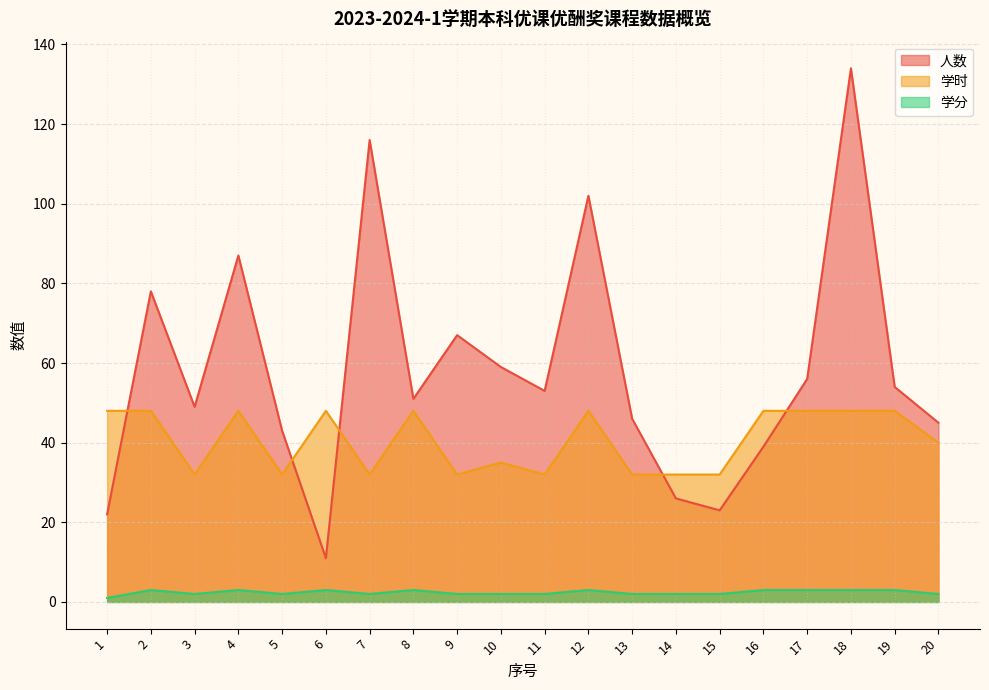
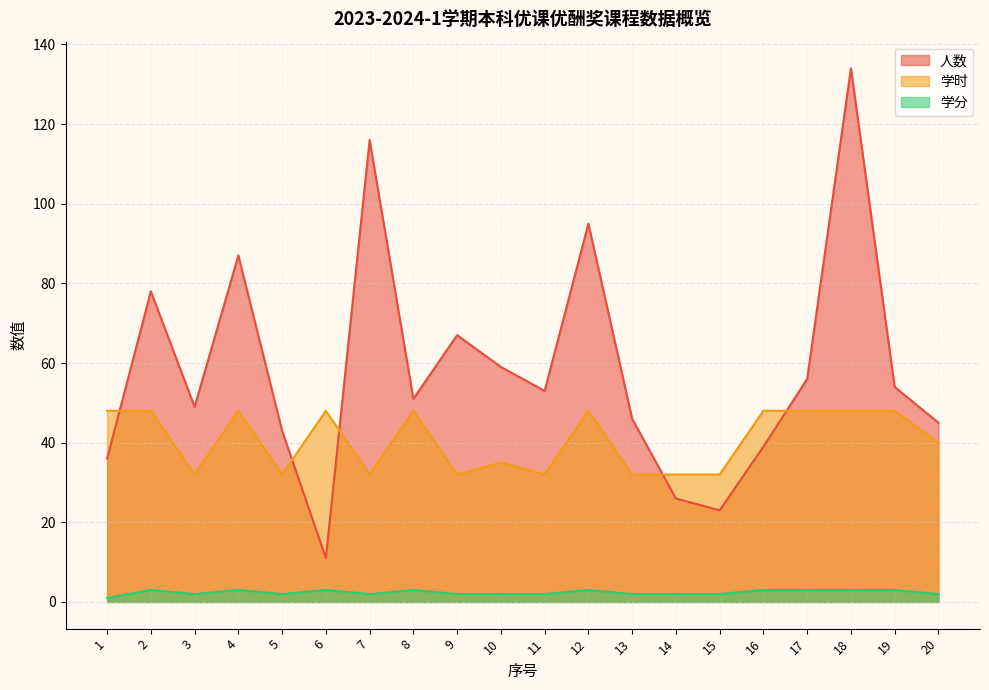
  {
    "人数": {
-     "1": 22,
+     "1": 36,
      "2": 78,
      "3": 49,
      "4": 87,
      "5": 43,
      "6": 11,
      "7": 116,
      "8": 51,
      "9": 67,
      "10": 59,
      "11": 53,
-     "12": 102,
+     "12": 95,
      "13": 46,
      "14": 26,
      "15": 23,
      "16": 39,
      "17": 56,
      "18": 134,
      "19": 54,
      "20": 45
    },
    "学时": {
      "1": 48,
      "2": 48,
      "3": 32,
      "4": 48,
      "5": 32,
      "6": 48,
      "7": 32,
      "8": 48,
      "9": 32,
      "10": 35,
      "11": 32,
      "12": 48,
      "13": 32,
      "14": 32,
      "15": 32,
      "16": 48,
      "17": 48,
      "18": 48,
      "19": 48,
      "20": 40
    },
    "学分": {
      "1": 1,
      "2": 3,
      "3": 2,
      "4": 3,
      "5": 2,
      "6": 3,
      "7": 2,
      "8": 3,
      "9": 2,
      "10": 2,
      "11": 2,
      "12": 3,
      "13": 2,
      "14": 2,
      "15": 2,
      "16": 3,
      "17": 3,
      "18": 3,
      "19": 3,
      "20": 2
    }
  }
